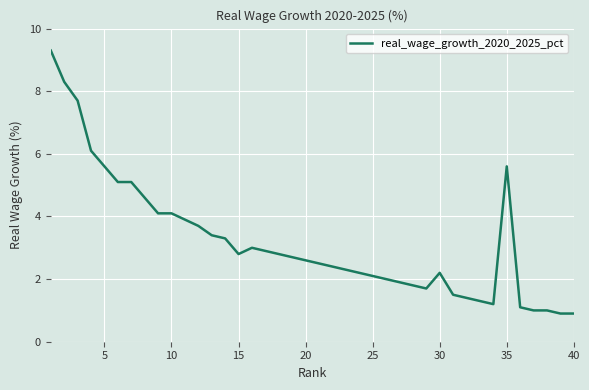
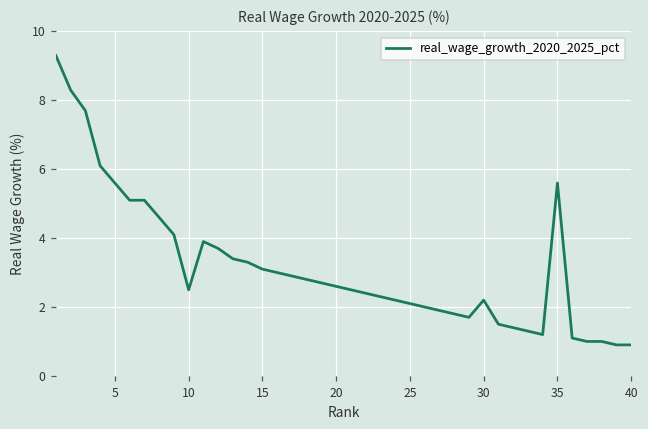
  {
    "5": 5.6,
-   "10": 4.1,
-   "15": 2.8,
+   "10": 2.5,
+   "15": 3.1,
    "20": 2.6,
    "25": 2.1,
    "30": 2.2,
    "35": 5.6,
    "40": 0.9
  }
